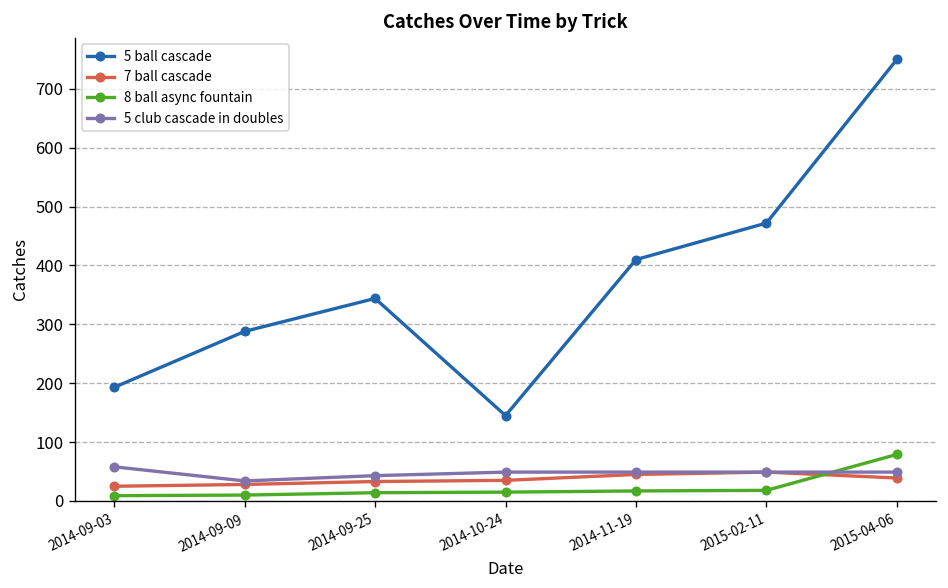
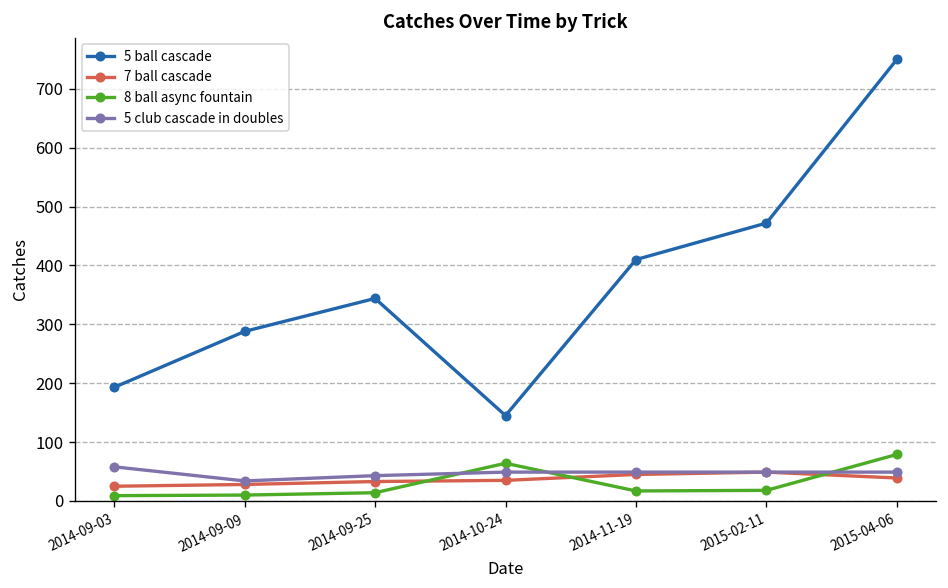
  {
    "5 ball cascade": {
      "2014-09-03": 190,
      "2014-09-09": 290,
      "2014-09-25": 340,
      "2014-10-24": 150,
      "2014-11-19": 410,
      "2015-02-11": 470,
      "2015-04-06": 750
    },
    "7 ball cascade": {
      "2014-09-03": 30,
      "2014-09-09": 30,
      "2014-09-25": 30,
      "2014-10-24": 40,
      "2015-04-06": 40
    },
    "8 ball async fountain": {
      "2014-09-03": 10,
      "2014-09-09": 10,
      "2014-09-25": 10,
-     "2014-10-24": 20,
+     "2014-10-24": 60,
      "2014-11-19": 20,
      "2015-02-11": 20,
      "2015-04-06": 80
    },
    "5 club cascade in doubles": {
      "2014-09-03": 60,
      "2014-09-09": 30,
      "2014-09-25": 40,
      "2014-10-24": 50,
      "2015-04-06": 50
    }
  }
